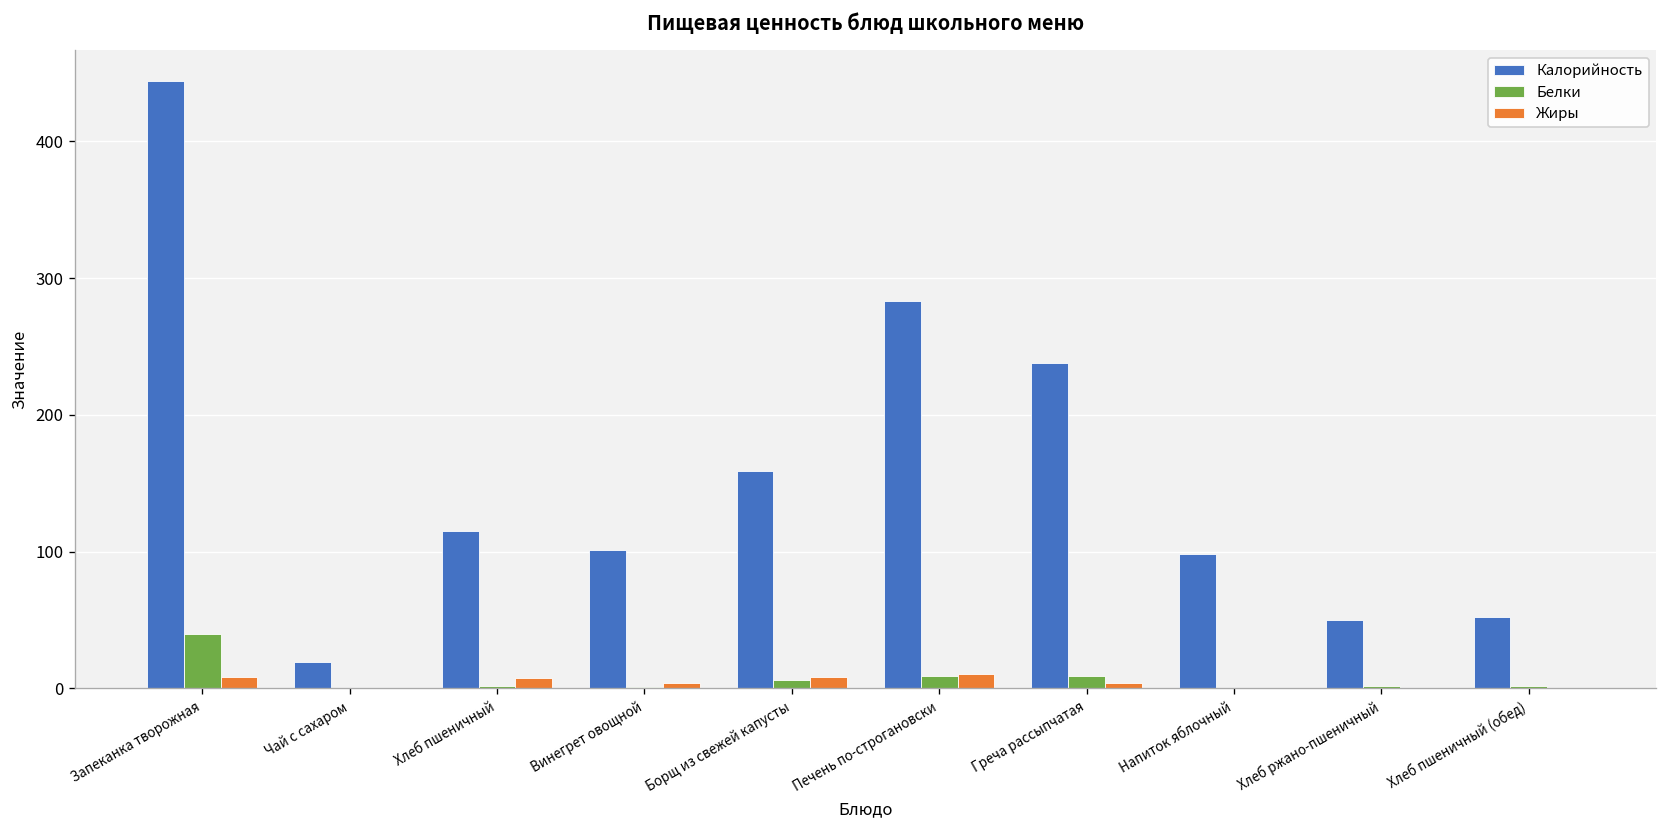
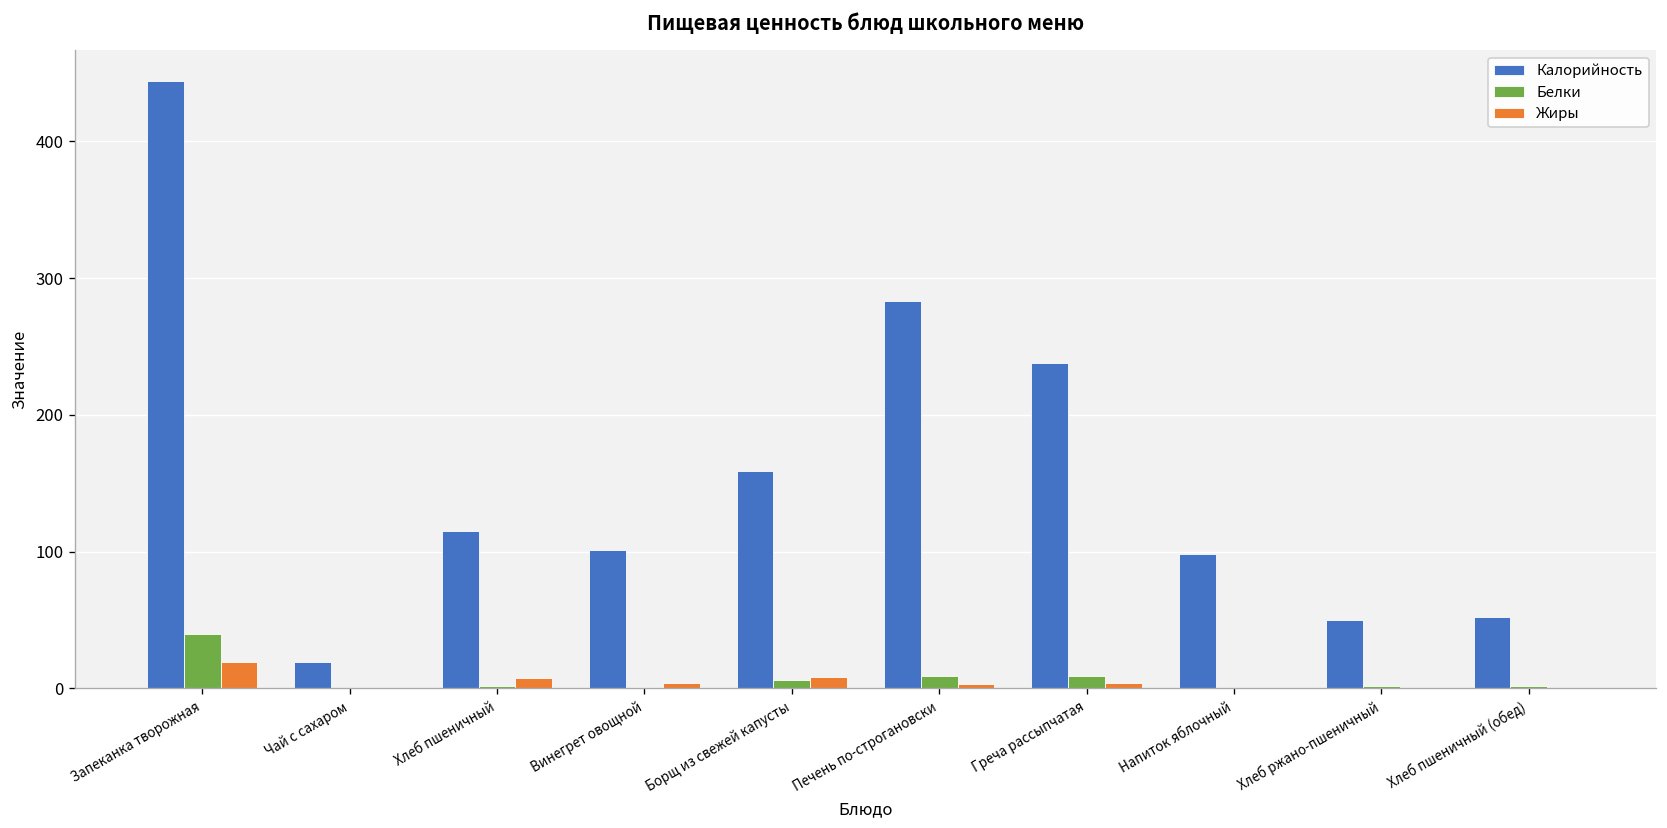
  {
    "Калорийность": {
      "Запеканка творожная": 445,
      "Чай с сахаром": 20,
      "Хлеб пшеничный": 115,
      "Винегрет овощной": 101,
      "Борщ из свежей капусты": 159,
      "Печень по-строгановски": 283,
      "Греча рассыпчатая": 238,
      "Напиток яблочный": 99,
      "Хлеб ржано-пшеничный": 50,
      "Хлеб пшеничный (обед)": 52
    },
    "Белки": {
      "Запеканка творожная": 40,
      "Борщ из свежей капусты": 6,
      "Печень по-строгановски": 9,
      "Греча рассыпчатая": 9
    },
    "Жиры": {
-     "Запеканка творожная": 8,
+     "Запеканка творожная": 19,
      "Чай с сахаром": 0,
      "Хлеб пшеничный": 8,
      "Винегрет овощной": 4,
      "Борщ из свежей капусты": 8,
-     "Печень по-строгановски": 11,
+     "Печень по-строгановски": 4,
      "Греча рассыпчатая": 4,
      "Напиток яблочный": 0
    }
  }
